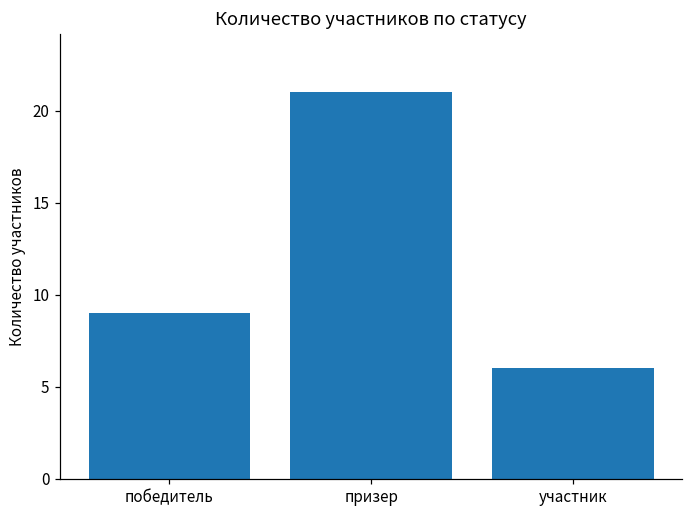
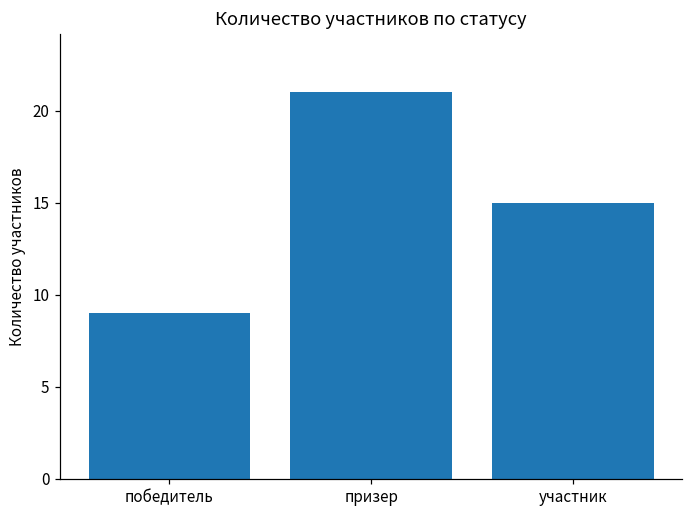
  {
    "победитель": 9,
    "призер": 21,
-   "участник": 6
+   "участник": 15
  }
